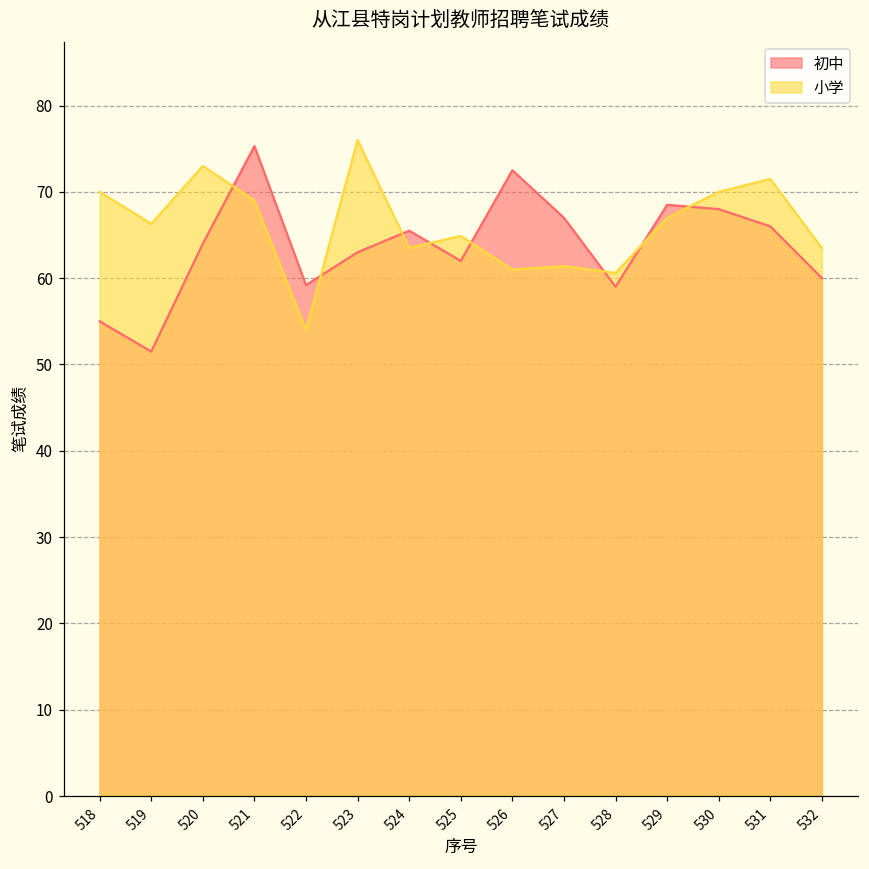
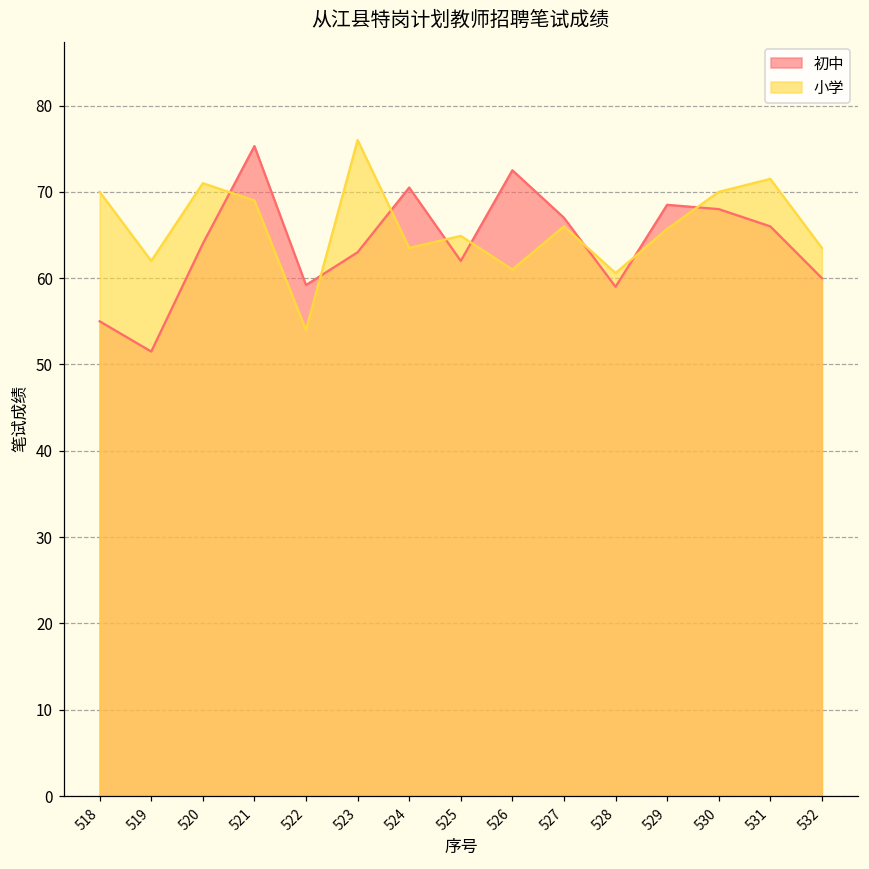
  {
    "初中": {
      "518": 55,
      "519": 52,
      "520": 64,
      "521": 75,
      "522": 59,
      "523": 63,
-     "524": 66,
+     "524": 71,
      "525": 62,
      "526": 73,
      "527": 67,
      "528": 59,
      "529": 69,
      "530": 68,
      "531": 66,
      "532": 60
    },
    "小学": {
      "518": 70,
-     "519": 66,
-     "520": 73,
+     "519": 62,
+     "520": 71,
      "521": 69,
      "522": 54,
      "523": 76,
      "524": 64,
      "525": 65,
      "526": 61,
-     "527": 61,
+     "527": 66,
      "528": 61,
-     "529": 67,
+     "529": 66,
      "530": 70,
      "531": 72,
      "532": 64
    }
  }
